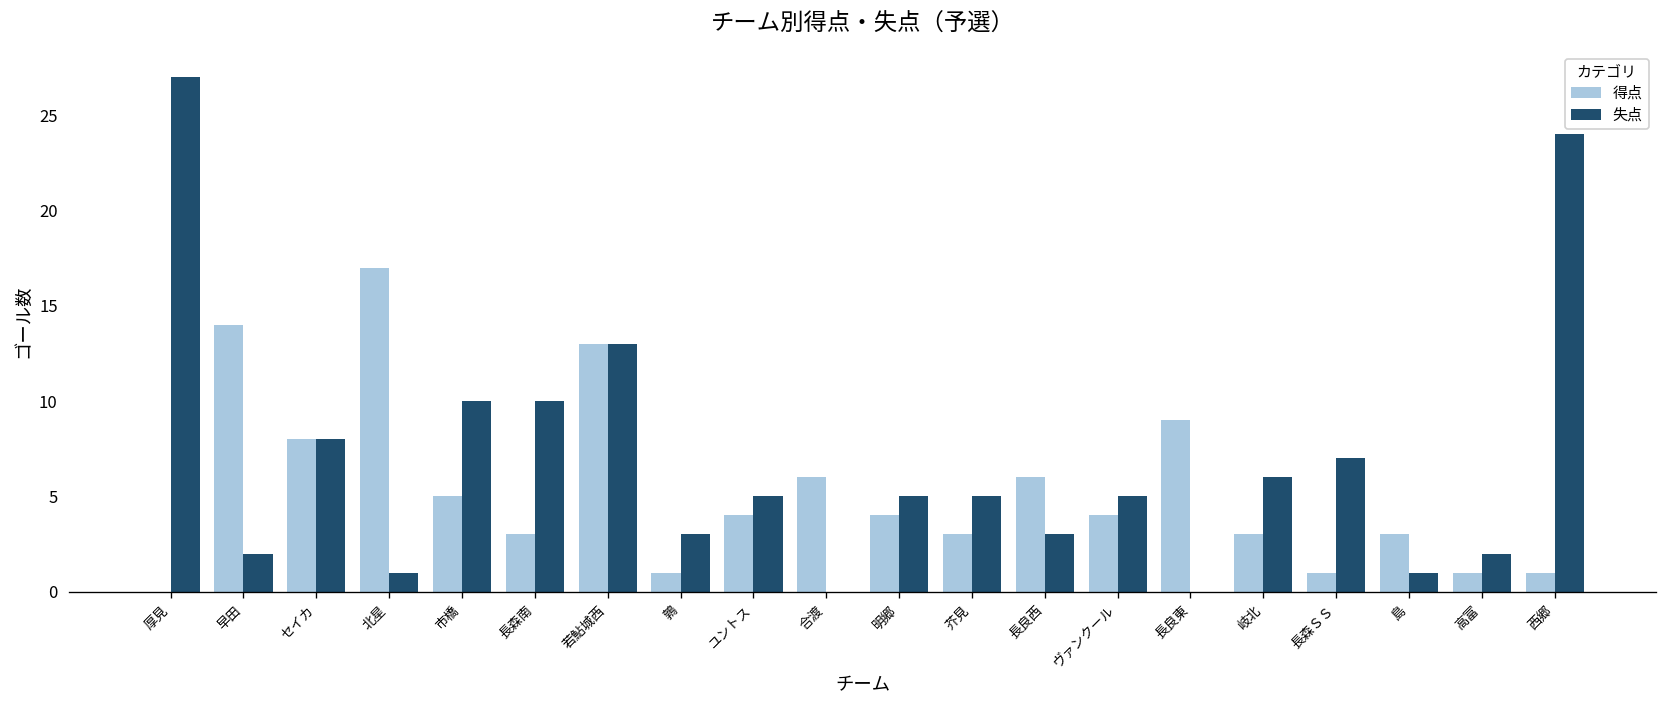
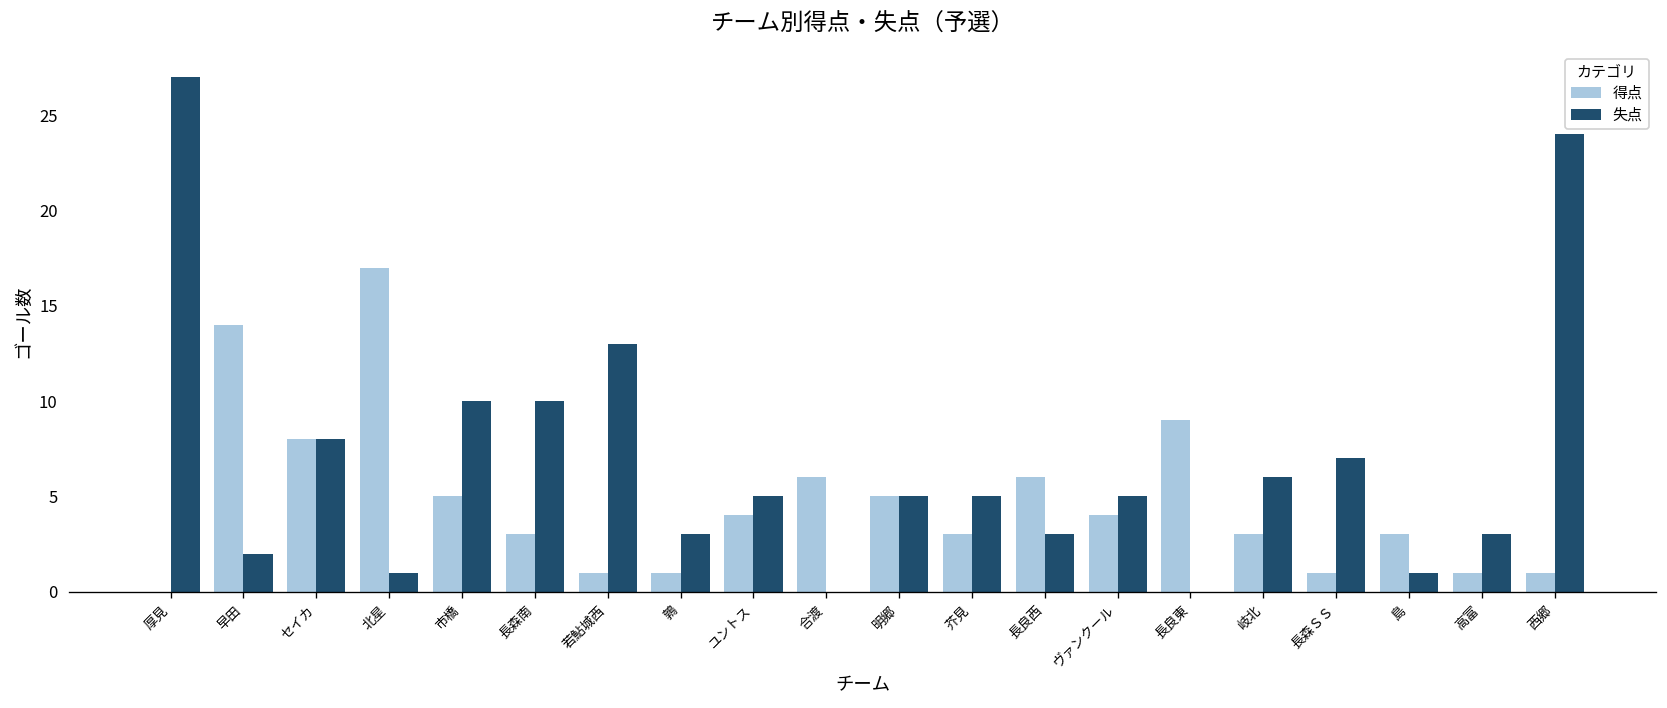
  {
    "得点": {
      "厚見": 0,
      "早田": 14,
      "セイカ": 8,
      "北星": 17,
      "市橋": 5,
      "長森南": 3,
-     "若鮎城西": 13,
+     "若鮎城西": 1,
      "鶉": 1,
      "ユントス": 4,
      "合渡": 6,
-     "明郷": 4,
+     "明郷": 5,
      "芥見": 3,
      "長良西": 6,
      "ヴァンクール": 4,
      "長良東": 9,
      "岐北": 3,
      "長森ＳＳ": 1,
      "島": 3,
      "高富": 1,
      "西郷": 1
    },
    "失点": {
      "厚見": 27,
      "早田": 2,
      "セイカ": 8,
      "北星": 1,
      "市橋": 10,
      "長森南": 10,
      "若鮎城西": 13,
      "鶉": 3,
      "ユントス": 5,
      "合渡": 0,
      "明郷": 5,
      "芥見": 5,
      "長良西": 3,
      "ヴァンクール": 5,
      "長良東": 0,
      "岐北": 6,
      "長森ＳＳ": 7,
      "島": 1,
-     "高富": 2,
+     "高富": 3,
      "西郷": 24
    }
  }
